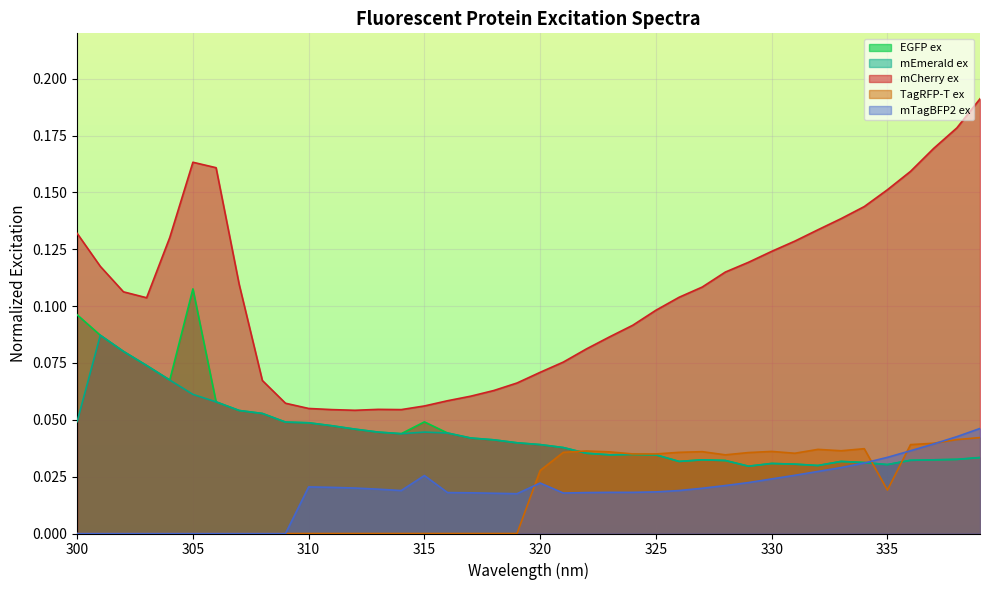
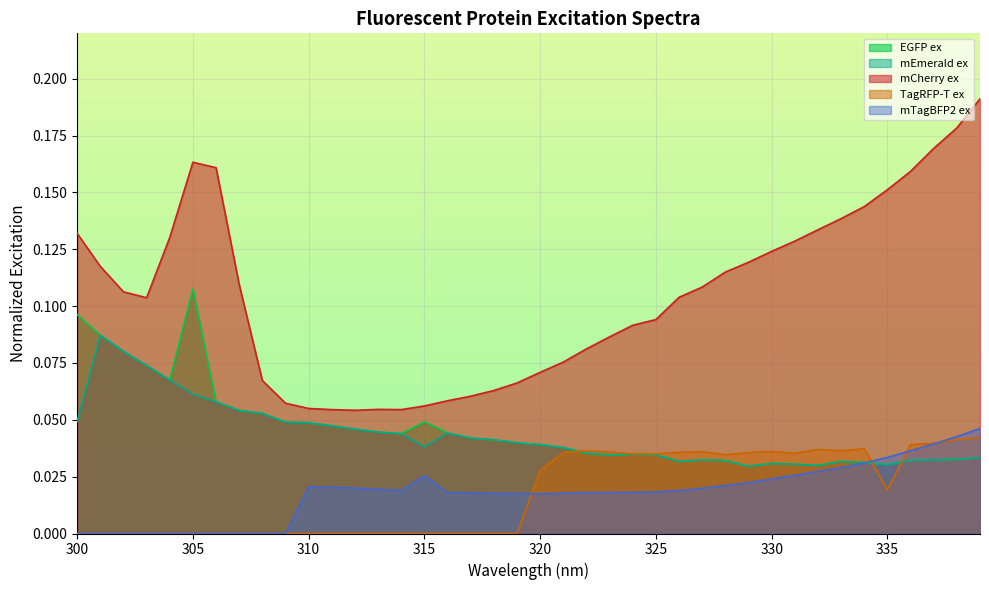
  {
    "EGFP ex": {
      "300": 0.096,
      "305": 0.108,
      "315": 0.049
    },
    "mEmerald ex": {
      "300": 0.049,
      "305": 0.061,
-     "315": 0.045
+     "315": 0.038
    },
    "mCherry ex": {
      "300": 0.132,
      "305": 0.163,
      "310": 0.055,
      "315": 0.056,
      "320": 0.071,
-     "325": 0.098,
+     "325": 0.094,
      "330": 0.124,
      "335": 0.151
    },
    "TagRFP-T ex": {
      "310": 0.000,
      "315": 0.000,
      "320": 0.028,
      "330": 0.036,
      "335": 0.019
    },
    "mTagBFP2 ex": {
      "310": 0.021,
      "315": 0.026,
-     "320": 0.022,
+     "320": 0.018,
      "325": 0.018,
      "330": 0.024,
      "335": 0.034
    }
  }
